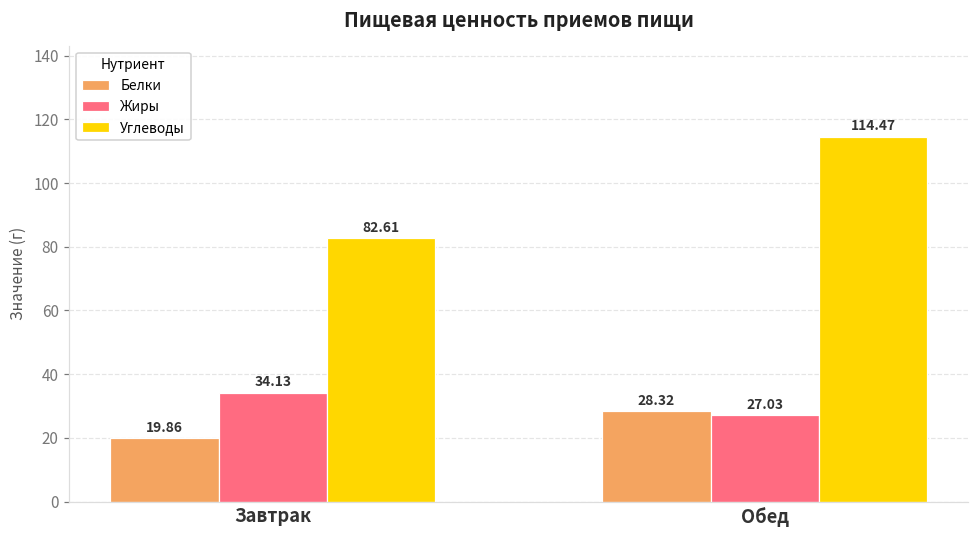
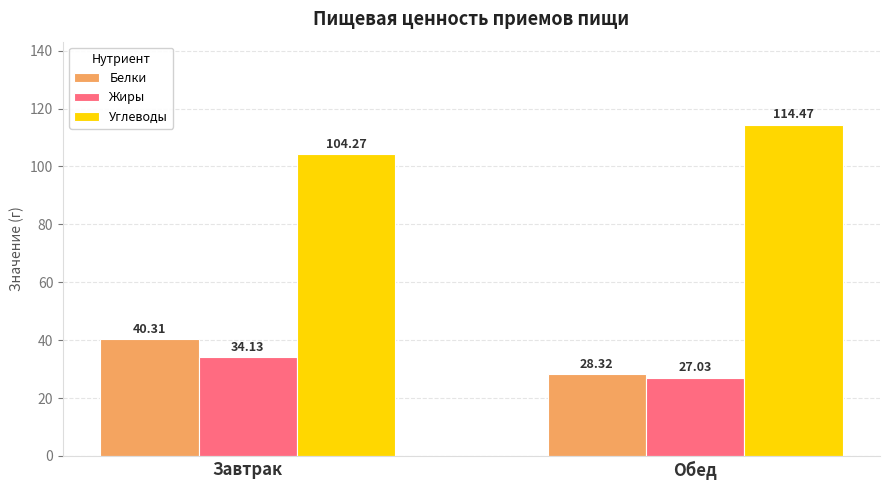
  {
    "Белки": {
-     "Завтрак": 19.86,
+     "Завтрак": 40.31,
      "Обед": 28.32
    },
    "Жиры": {
      "Завтрак": 34.13,
      "Обед": 27.03
    },
    "Углеводы": {
-     "Завтрак": 82.61,
+     "Завтрак": 104.27,
      "Обед": 114.47
    }
  }
